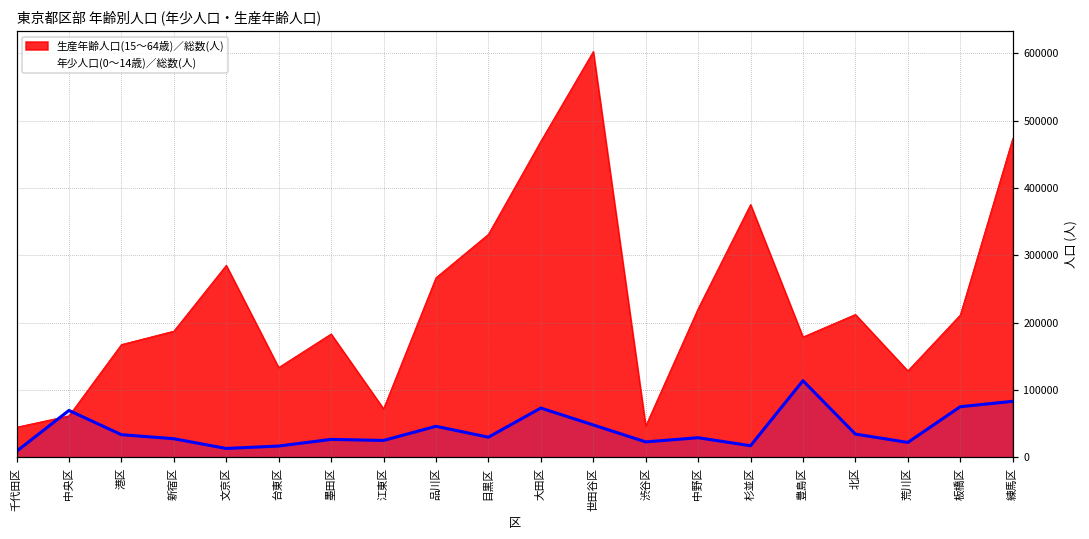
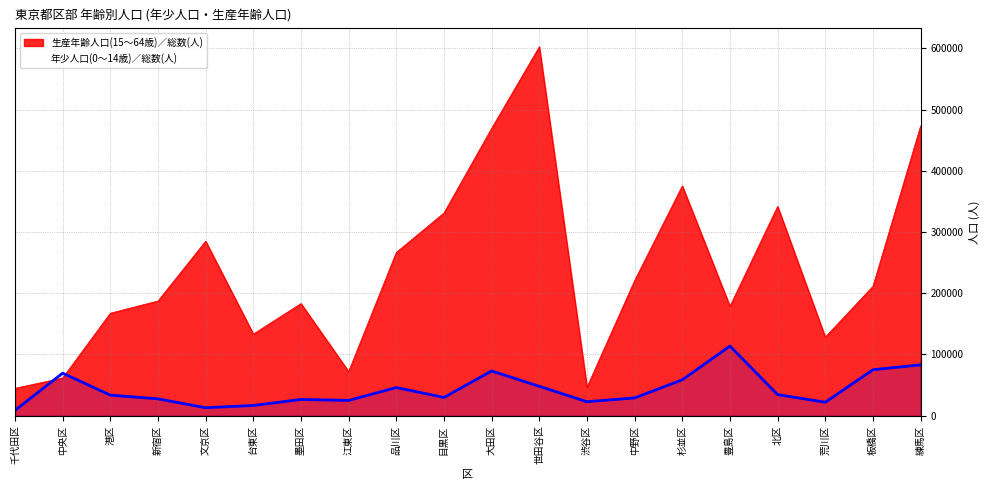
  {
    "生産年齢人口(15～64歳)／総数(人)": {
      "千代田区": 40000,
      "中央区": 60000,
      "港区": 170000,
      "新宿区": 190000,
      "文京区": 290000,
      "台東区": 130000,
      "墨田区": 180000,
      "江東区": 70000,
      "品川区": 270000,
      "目黒区": 330000,
      "大田区": 470000,
      "世田谷区": 600000,
      "渋谷区": 50000,
      "中野区": 220000,
      "杉並区": 380000,
      "豊島区": 180000,
-     "北区": 210000,
+     "北区": 340000,
      "荒川区": 130000,
      "板橋区": 210000,
      "練馬区": 470000
    },
    "年少人口(0～14歳)／総数(人)": {
      "千代田区": 10000,
      "中央区": 70000,
      "港区": 30000,
      "新宿区": 30000,
      "文京区": 10000,
      "台東区": 20000,
      "墨田区": 30000,
      "江東区": 30000,
      "品川区": 50000,
      "目黒区": 30000,
      "大田区": 70000,
      "世田谷区": 50000,
      "渋谷区": 20000,
      "中野区": 30000,
-     "杉並区": 20000,
+     "杉並区": 60000,
      "豊島区": 110000,
      "北区": 30000,
      "荒川区": 20000,
      "板橋区": 80000,
      "練馬区": 80000
    }
  }
